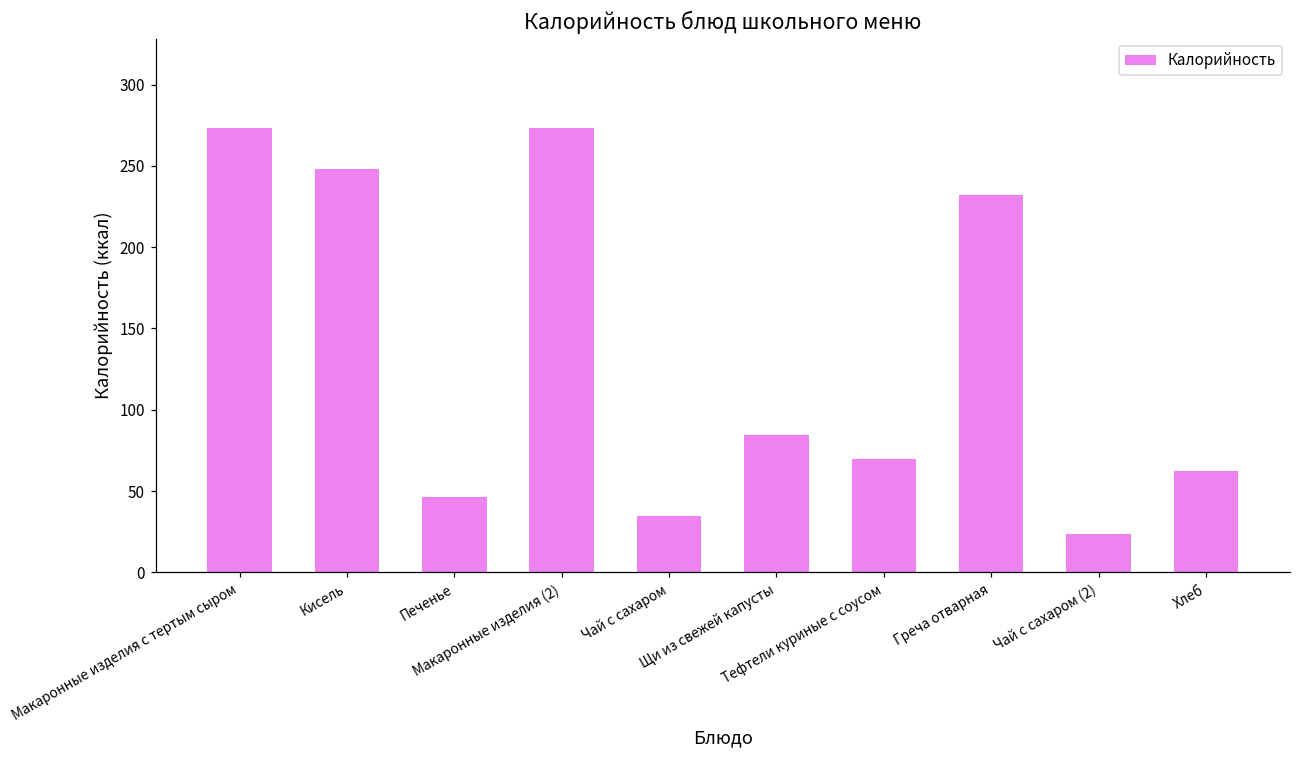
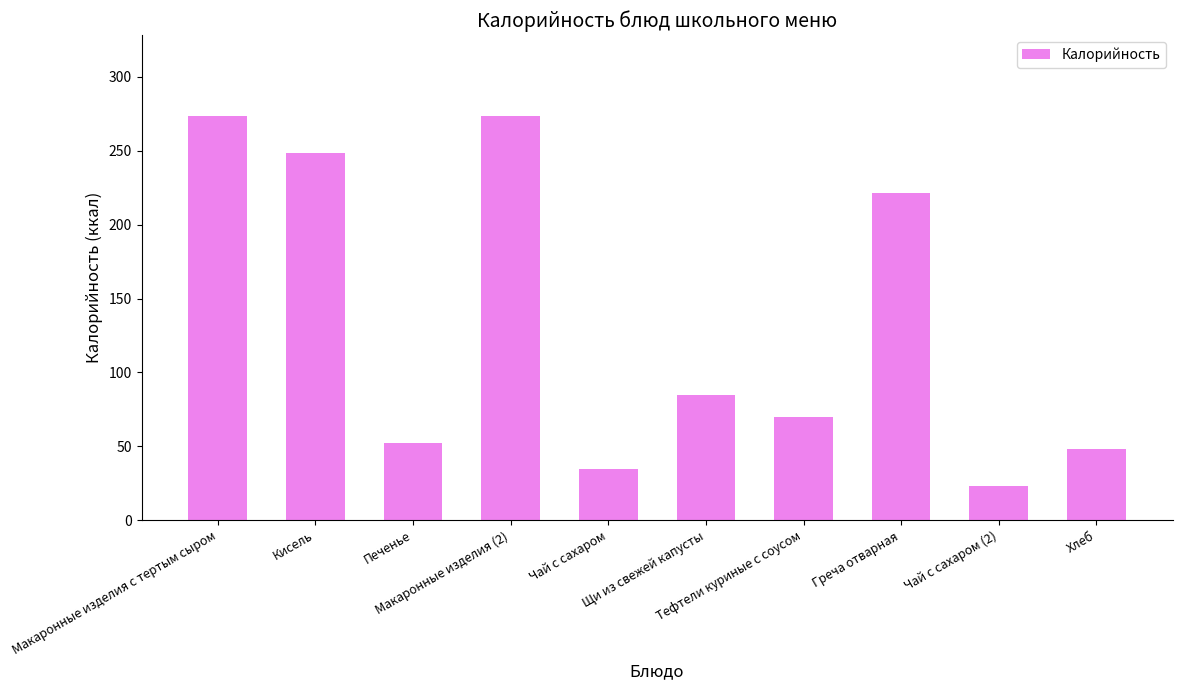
  {
    "Макаронные изделия с тертым сыром": 274,
    "Кисель": 248,
-   "Печенье": 46,
+   "Печенье": 52,
    "Макаронные изделия (2)": 274,
    "Чай с сахаром": 34,
    "Щи из свежей капусты": 84,
    "Тефтели куриные с соусом": 70,
-   "Греча отварная": 232,
+   "Греча отварная": 221,
    "Чай с сахаром (2)": 23,
-   "Хлеб": 62
+   "Хлеб": 48
  }
